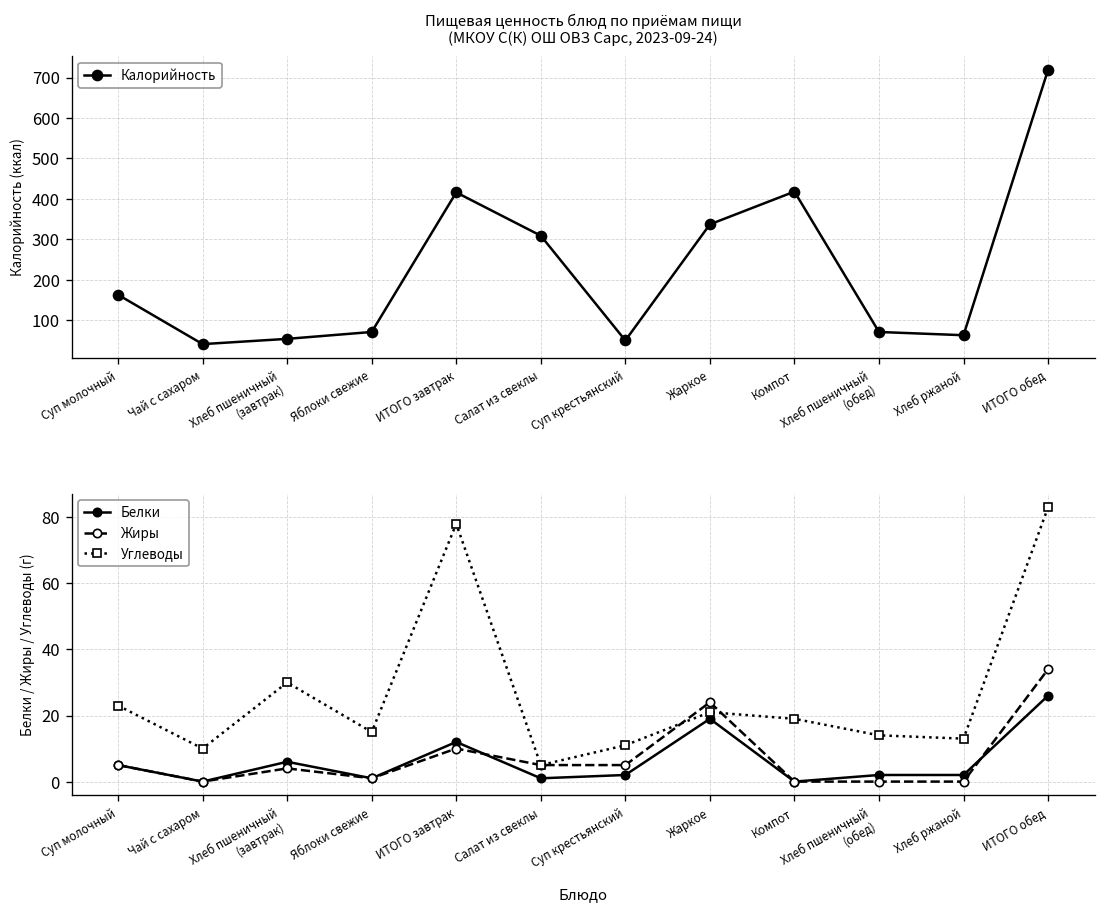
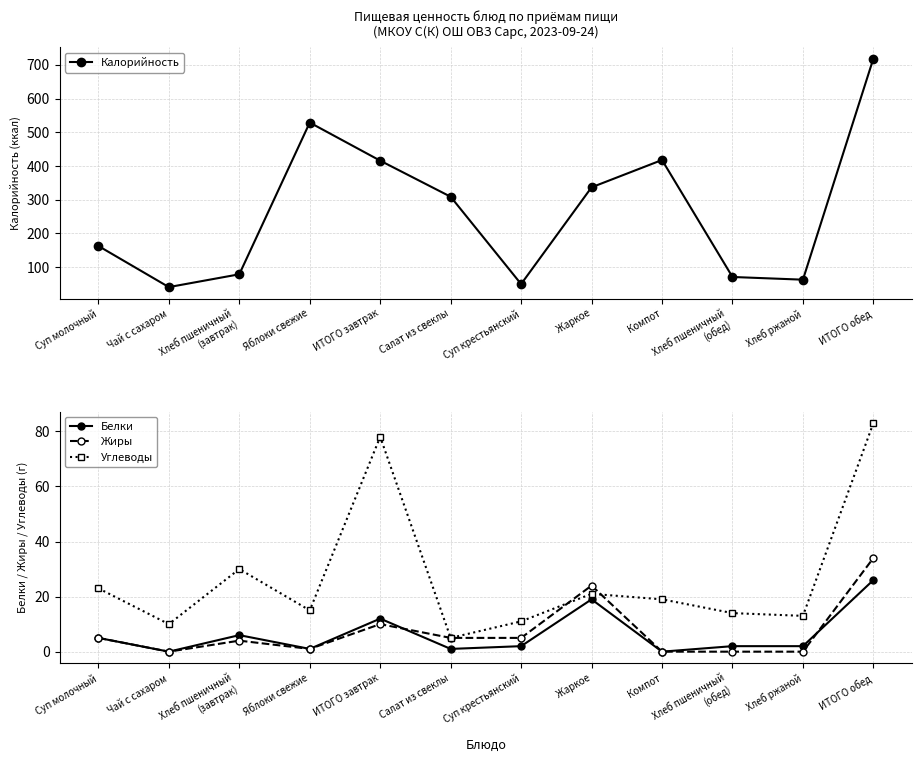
  {
    "Пищевая ценность блюд по приёмам пищи (МКОУ С(К) ОШ ОВЗ Сарс, 2023-09-24)": {
      "Суп молочный": 160,
      "Чай с сахаром": 40,
-     "Хлеб пшеничный (завтрак)": 50,
-     "Яблоки свежие": 70,
+     "Хлеб пшеничный (завтрак)": 80,
+     "Яблоки свежие": 530,
      "ИТОГО завтрак": 420,
      "Салат из свеклы": 310,
      "Суп крестьянский": 50,
      "Жаркое": 340,
      "Компот": 420,
      "Хлеб пшеничный (обед)": 70,
      "Хлеб ржаной": 60,
      "ИТОГО обед": 720
    }
  }
